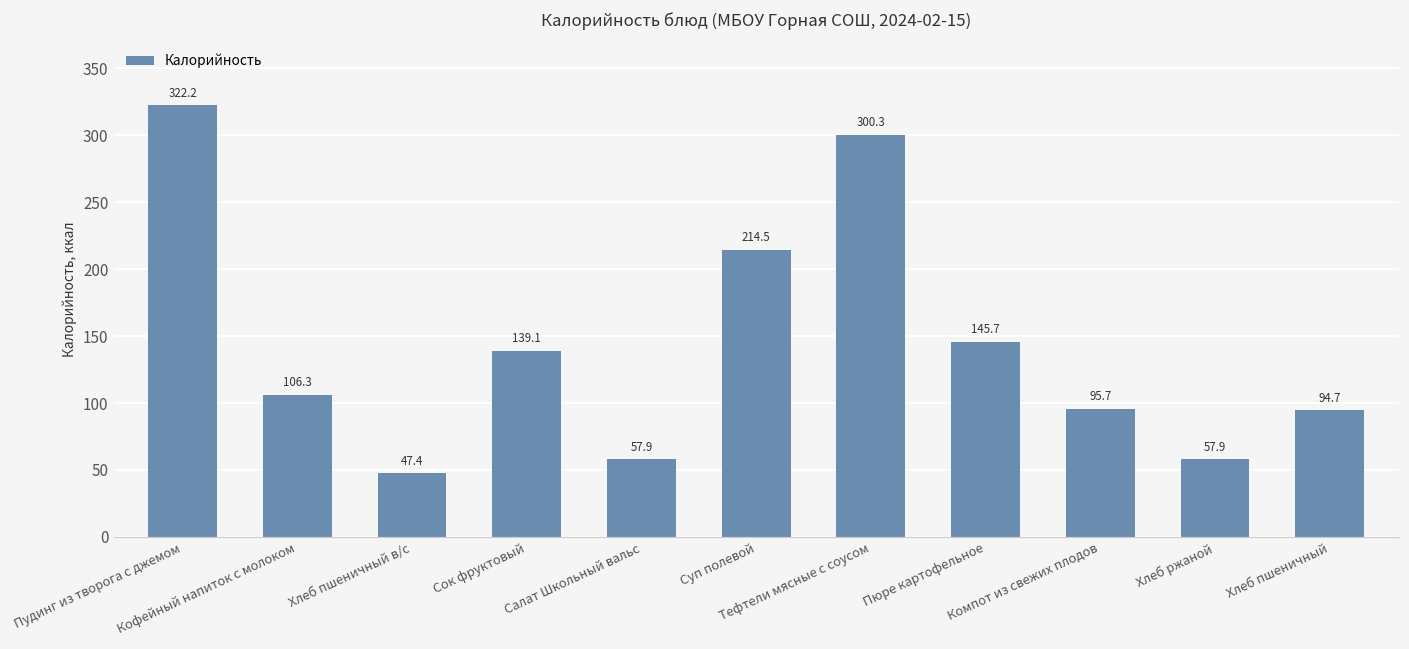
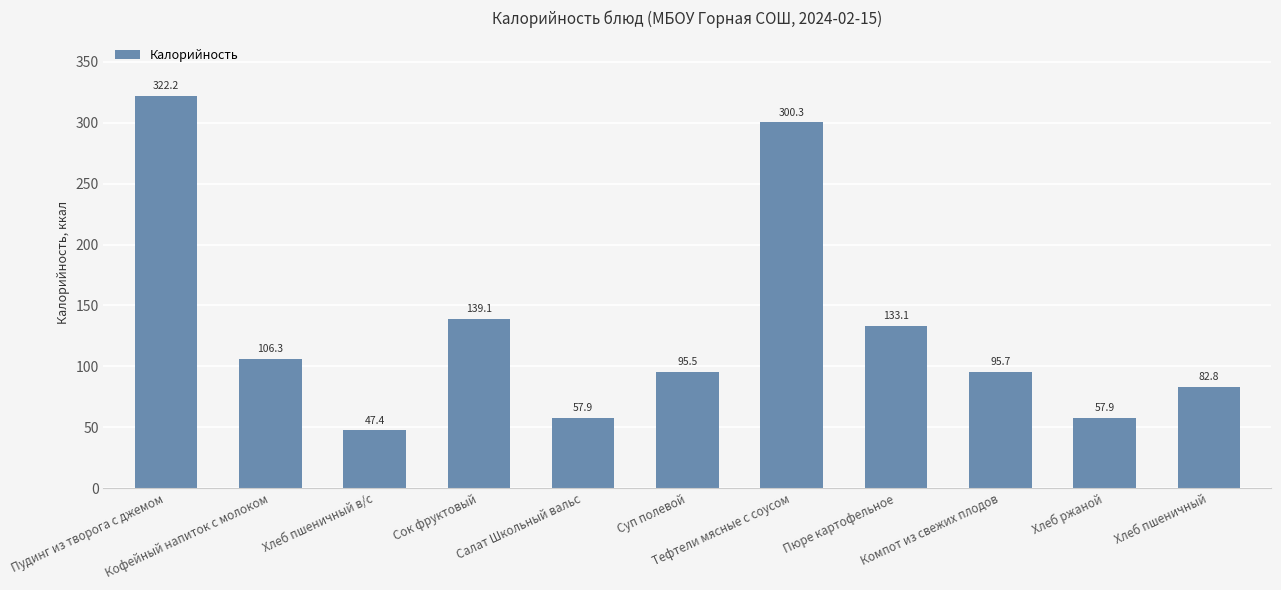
  {
    "Пудинг из творога с джемом": 322.2,
    "Кофейный напиток с молоком": 106.3,
    "Хлеб пшеничный в/с": 47.4,
    "Сок фруктовый": 139.1,
    "Салат Школьный вальс": 57.9,
-   "Суп полевой": 214.5,
+   "Суп полевой": 95.5,
    "Тефтели мясные с соусом": 300.3,
-   "Пюре картофельное": 145.7,
+   "Пюре картофельное": 133.1,
    "Компот из свежих плодов": 95.7,
    "Хлеб ржаной": 57.9,
-   "Хлеб пшеничный": 94.7
+   "Хлеб пшеничный": 82.8
  }
